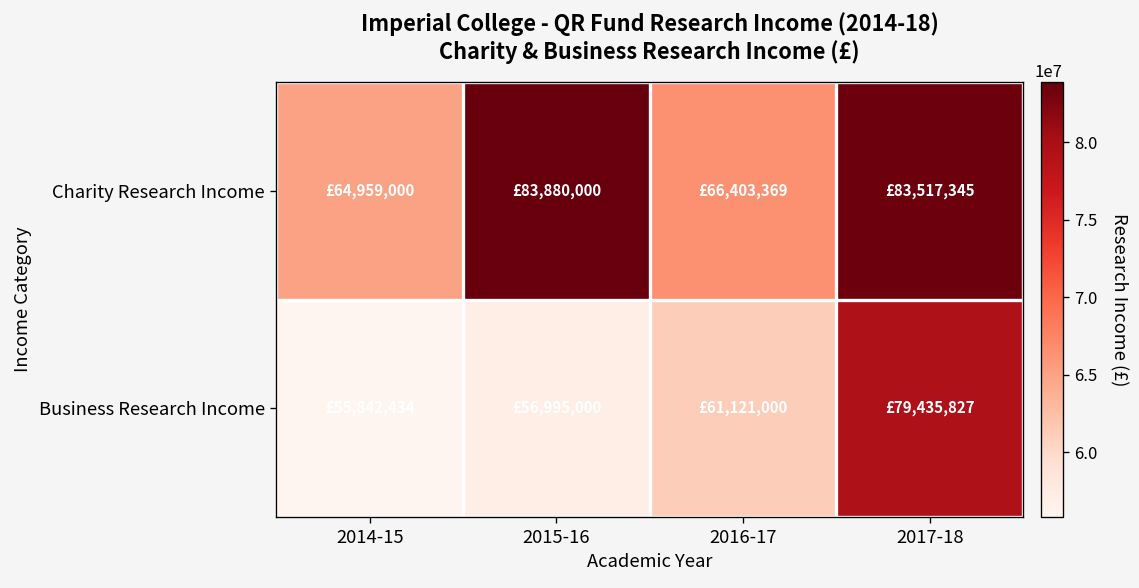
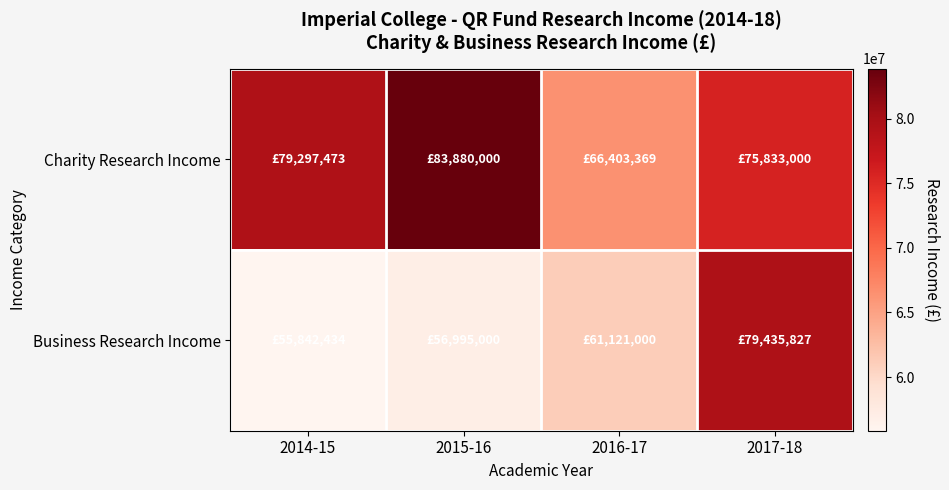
  {
    "Charity Research Income": {
-     "2014-15": "£64,959,000",
-     "2017-18": "£83,517,345"
+     "2014-15": "£79,297,473",
+     "2017-18": "£75,833,000"
    }
  }
